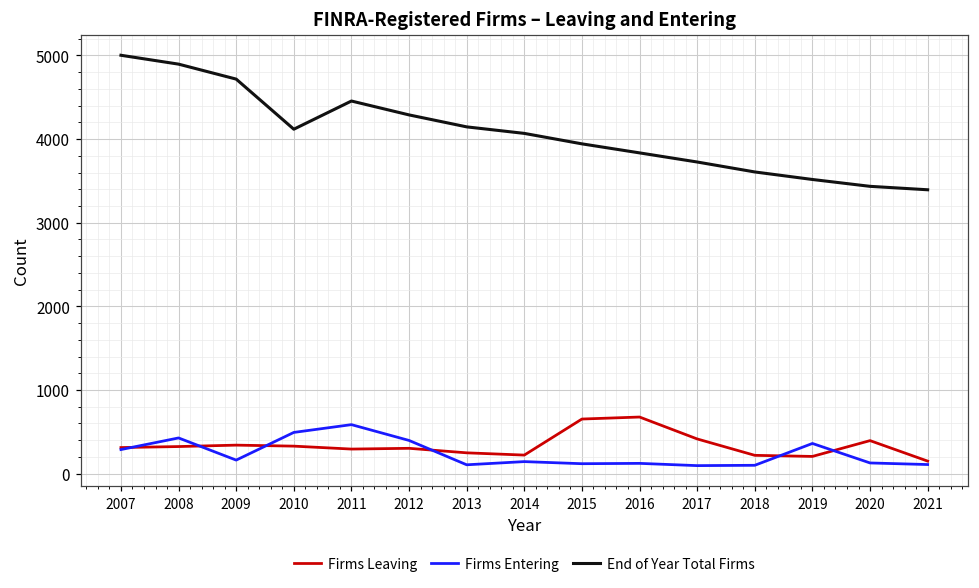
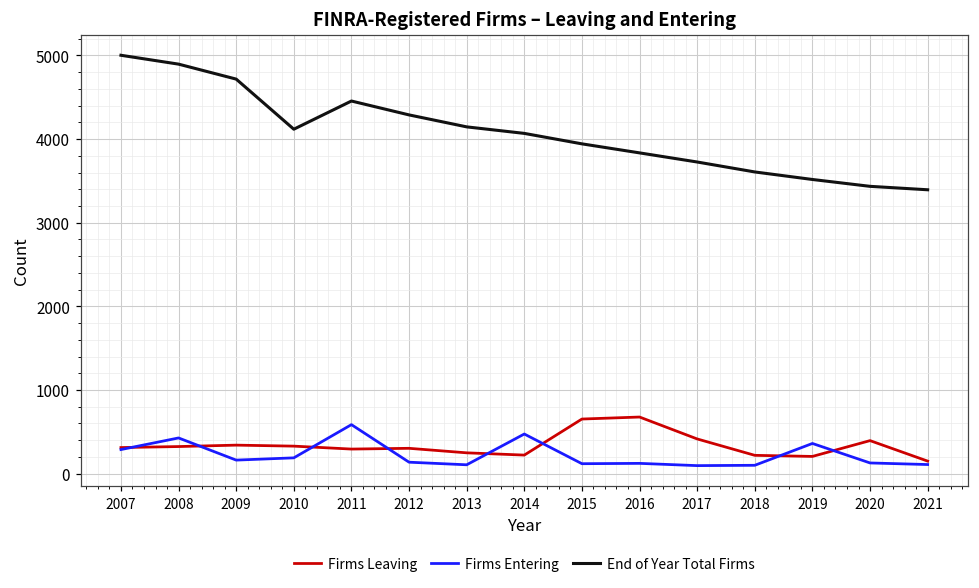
  {
    "Firms Leaving": {
      "2008": 300,
      "2009": 300,
      "2010": 300,
      "2011": 300,
      "2012": 300,
      "2013": 200,
      "2014": 200,
      "2015": 700,
      "2016": 700,
      "2017": 400,
      "2018": 200,
      "2019": 200,
      "2020": 400,
      "2021": 200
    },
    "Firms Entering": {
      "2008": 400,
      "2009": 200,
-     "2010": 500,
+     "2010": 200,
      "2011": 600,
-     "2012": 400,
+     "2012": 100,
      "2013": 100,
-     "2014": 100,
+     "2014": 500,
      "2015": 100,
      "2016": 100,
      "2017": 100,
      "2018": 100,
      "2019": 400,
      "2020": 100,
      "2021": 100
    },
    "End of Year Total Firms": {
      "2007": 5000,
      "2008": 4900,
      "2009": 4700,
      "2010": 4100,
      "2011": 4500,
      "2012": 4300,
      "2013": 4100,
      "2014": 4100,
      "2015": 3900,
      "2016": 3800,
      "2017": 3700,
      "2018": 3600,
      "2019": 3500,
      "2020": 3400,
      "2021": 3400
    }
  }
